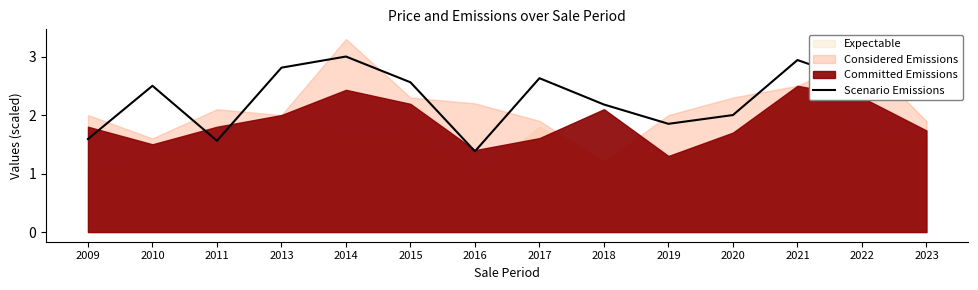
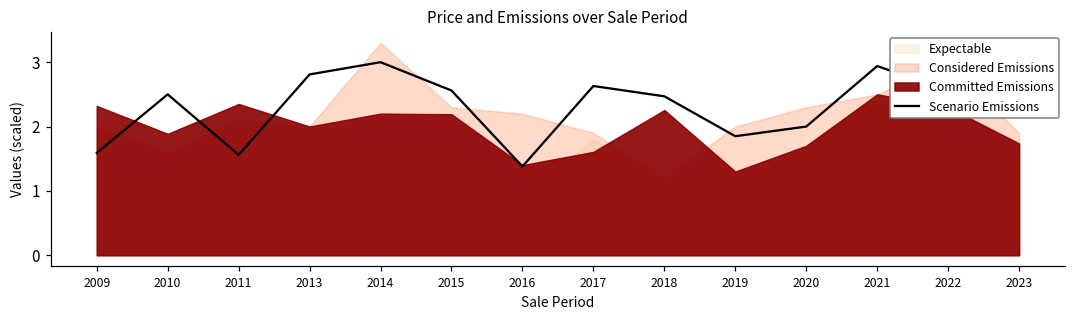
  {
    "Scenario Emissions": {
      "2009": 1.6,
      "2010": 2.5,
      "2011": 1.6,
      "2013": 2.8,
      "2014": 3.0,
      "2015": 2.6,
      "2017": 2.6,
-     "2018": 2.2,
+     "2018": 2.5,
      "2019": 1.9,
      "2020": 2.0,
      "2021": 2.9
    },
    "Committed Emissions": {
-     "2009": 1.8,
-     "2010": 1.5,
-     "2011": 1.8,
-     "2014": 2.4,
+     "2009": 2.3,
+     "2010": 1.9,
+     "2011": 2.4,
+     "2014": 2.2,
      "2015": 2.2,
      "2017": 1.6,
-     "2018": 2.1,
+     "2018": 2.3,
      "2023": 1.7
    }
  }
